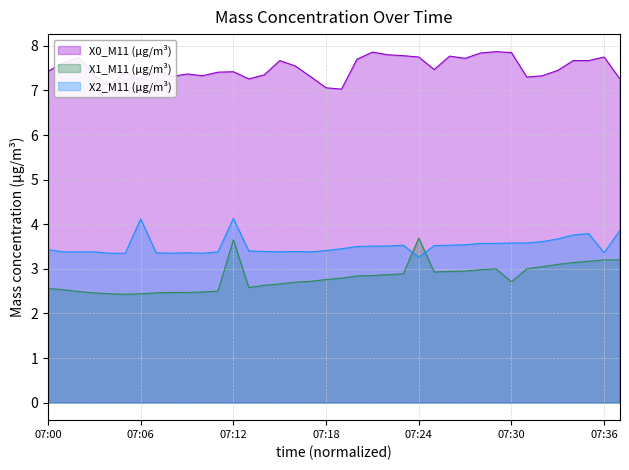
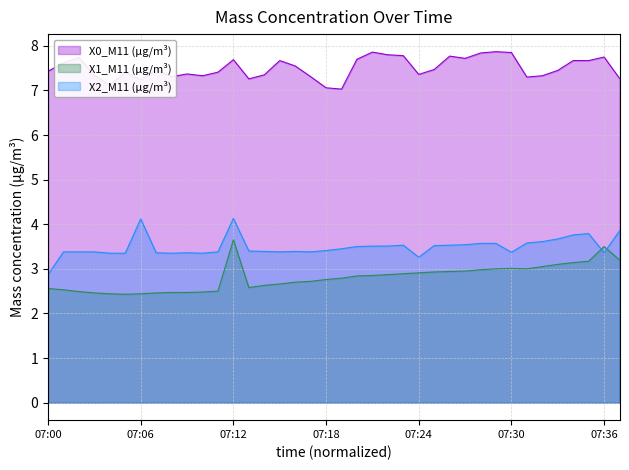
  {
    "X0_M11 (μg/m³)": {
      "07:00": 7.4,
-     "07:12": 7.4,
+     "07:12": 7.7,
      "07:18": 7.1,
-     "07:24": 7.8,
+     "07:24": 7.4,
      "07:30": 7.9,
      "07:36": 7.8
    },
    "X1_M11 (μg/m³)": {
      "07:00": 2.6,
      "07:06": 2.4,
      "07:12": 3.7,
      "07:18": 2.8,
-     "07:24": 3.7,
-     "07:30": 2.7,
-     "07:36": 3.2
+     "07:24": 2.9,
+     "07:30": 3.0,
+     "07:36": 3.5
    },
    "X2_M11 (μg/m³)": {
-     "07:00": 3.4,
+     "07:00": 2.9,
      "07:06": 4.1,
      "07:12": 4.1,
      "07:18": 3.4,
      "07:24": 3.3,
-     "07:30": 3.6,
+     "07:30": 3.4,
      "07:36": 3.4
    }
  }
